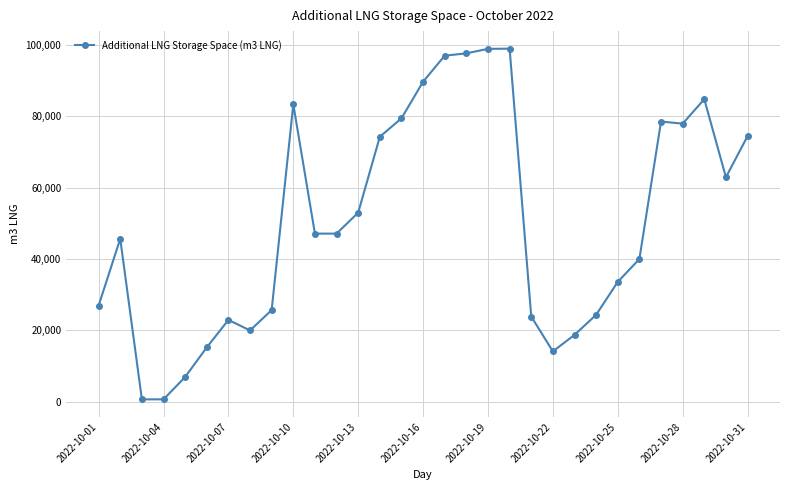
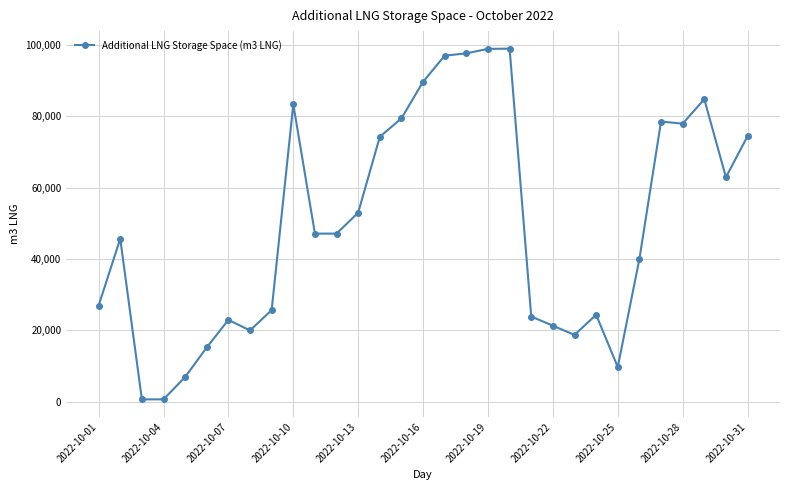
  {
    "2022-10-01": "27,000",
    "2022-10-04": "1,000",
    "2022-10-07": "23,000",
    "2022-10-10": "83,000",
    "2022-10-13": "53,000",
    "2022-10-16": "90,000",
    "2022-10-19": "99,000",
-   "2022-10-22": "14,000",
-   "2022-10-25": "34,000",
+   "2022-10-22": "21,000",
+   "2022-10-25": "10,000",
    "2022-10-28": "78,000",
    "2022-10-31": "74,000"
  }
